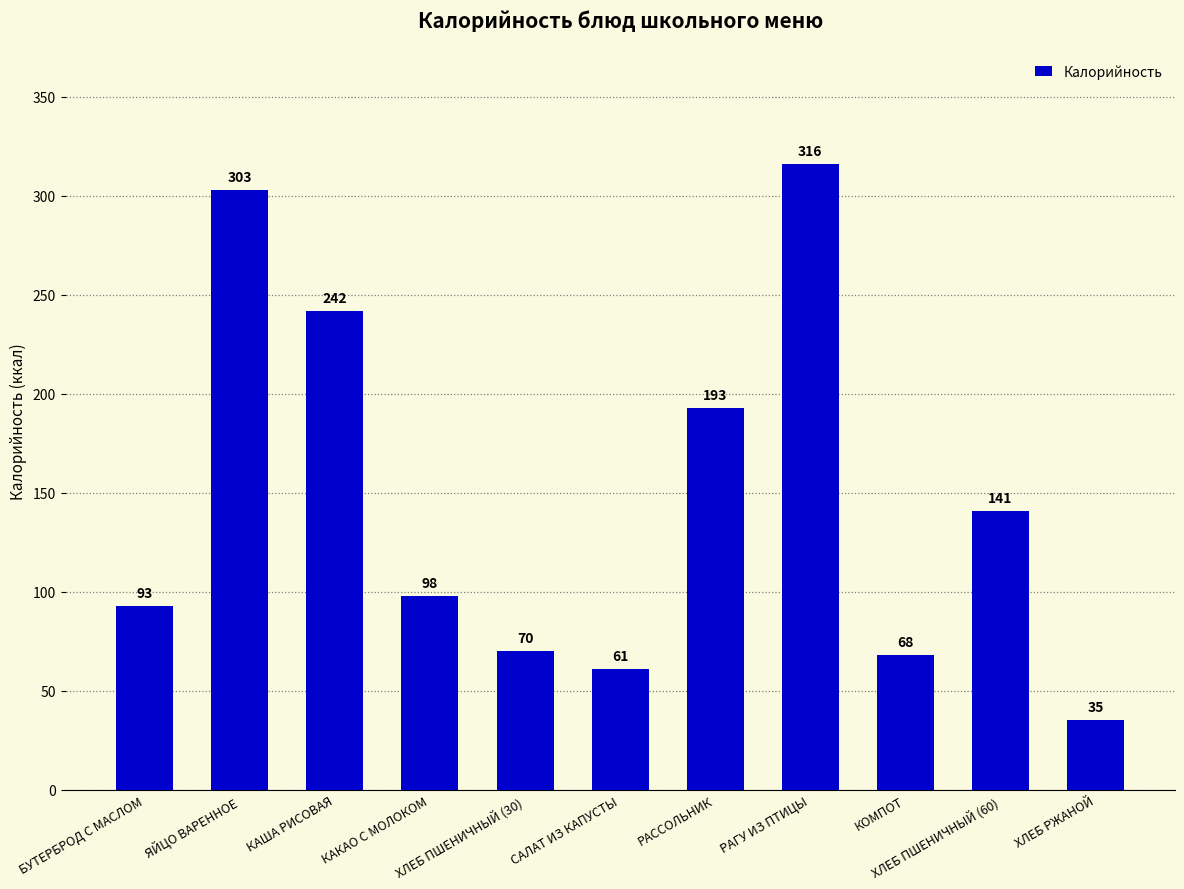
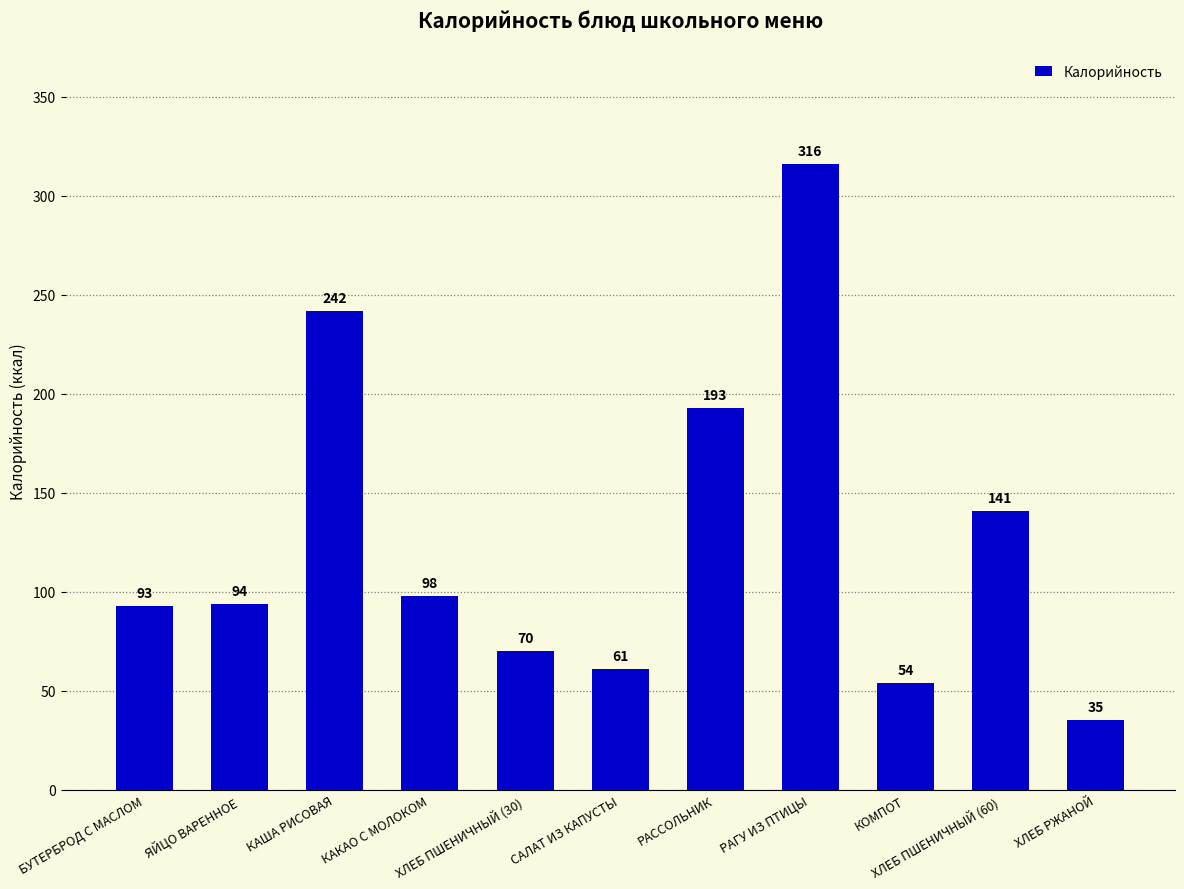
  {
    "БУТЕРБРОД С МАСЛОМ": 93,
-   "ЯЙЦО ВАРЕННОЕ": 303,
+   "ЯЙЦО ВАРЕННОЕ": 94,
    "КАША РИСОВАЯ": 242,
    "КАКАО С МОЛОКОМ": 98,
    "ХЛЕБ ПШЕНИЧНЫЙ (30)": 70,
    "САЛАТ ИЗ КАПУСТЫ": 61,
    "РАССОЛЬНИК": 193,
    "РАГУ ИЗ ПТИЦЫ": 316,
-   "КОМПОТ": 68,
+   "КОМПОТ": 54,
    "ХЛЕБ ПШЕНИЧНЫЙ (60)": 141,
    "ХЛЕБ РЖАНОЙ": 35
  }
